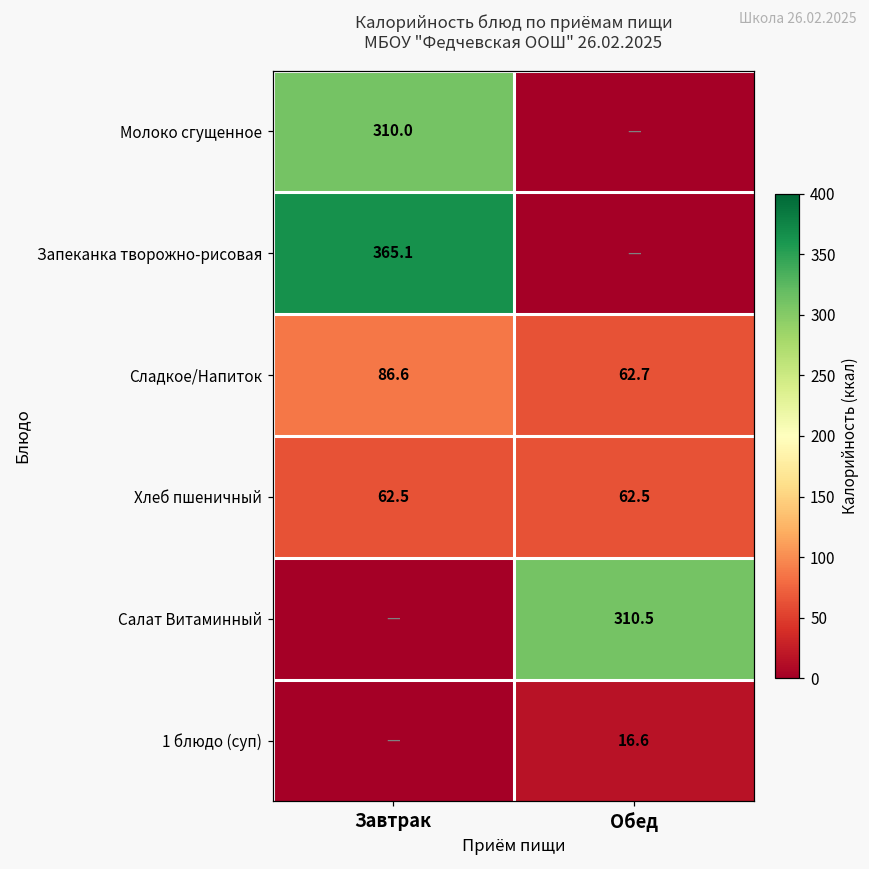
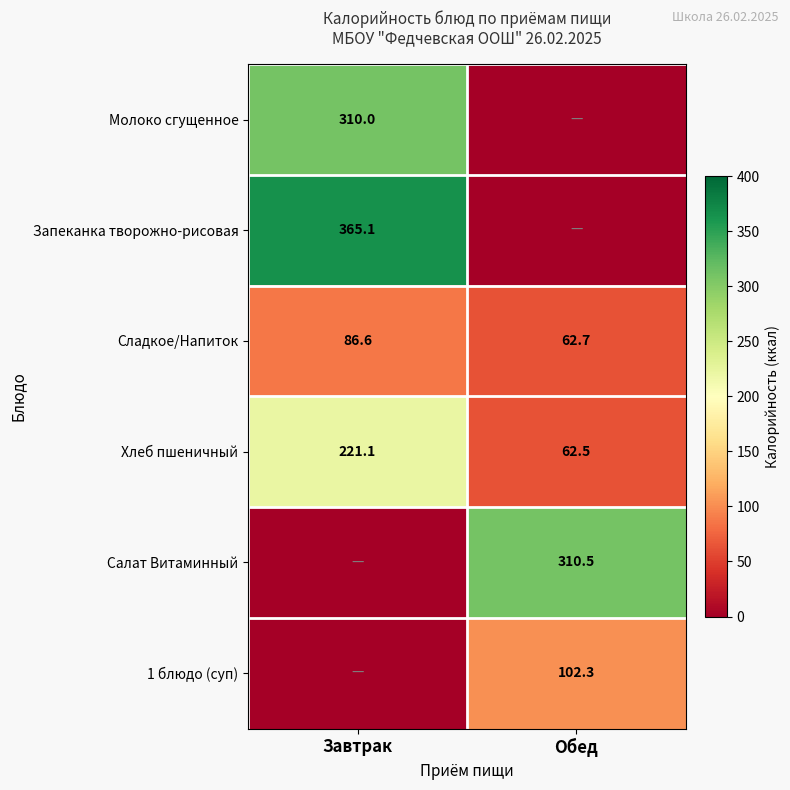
  {
    "Молоко сгущенное": {
      "Завтрак": 310.0
    },
    "Запеканка творожно-рисовая": {
      "Завтрак": 365.1
    },
    "Сладкое/Напиток": {
      "Завтрак": 86.6,
      "Обед": 62.7
    },
    "Хлеб пшеничный": {
-     "Завтрак": 62.5,
+     "Завтрак": 221.1,
      "Обед": 62.5
    },
    "Салат Витаминный": {
      "Обед": 310.5
    },
    "1 блюдо (суп)": {
-     "Обед": 16.6
+     "Обед": 102.3
    }
  }
